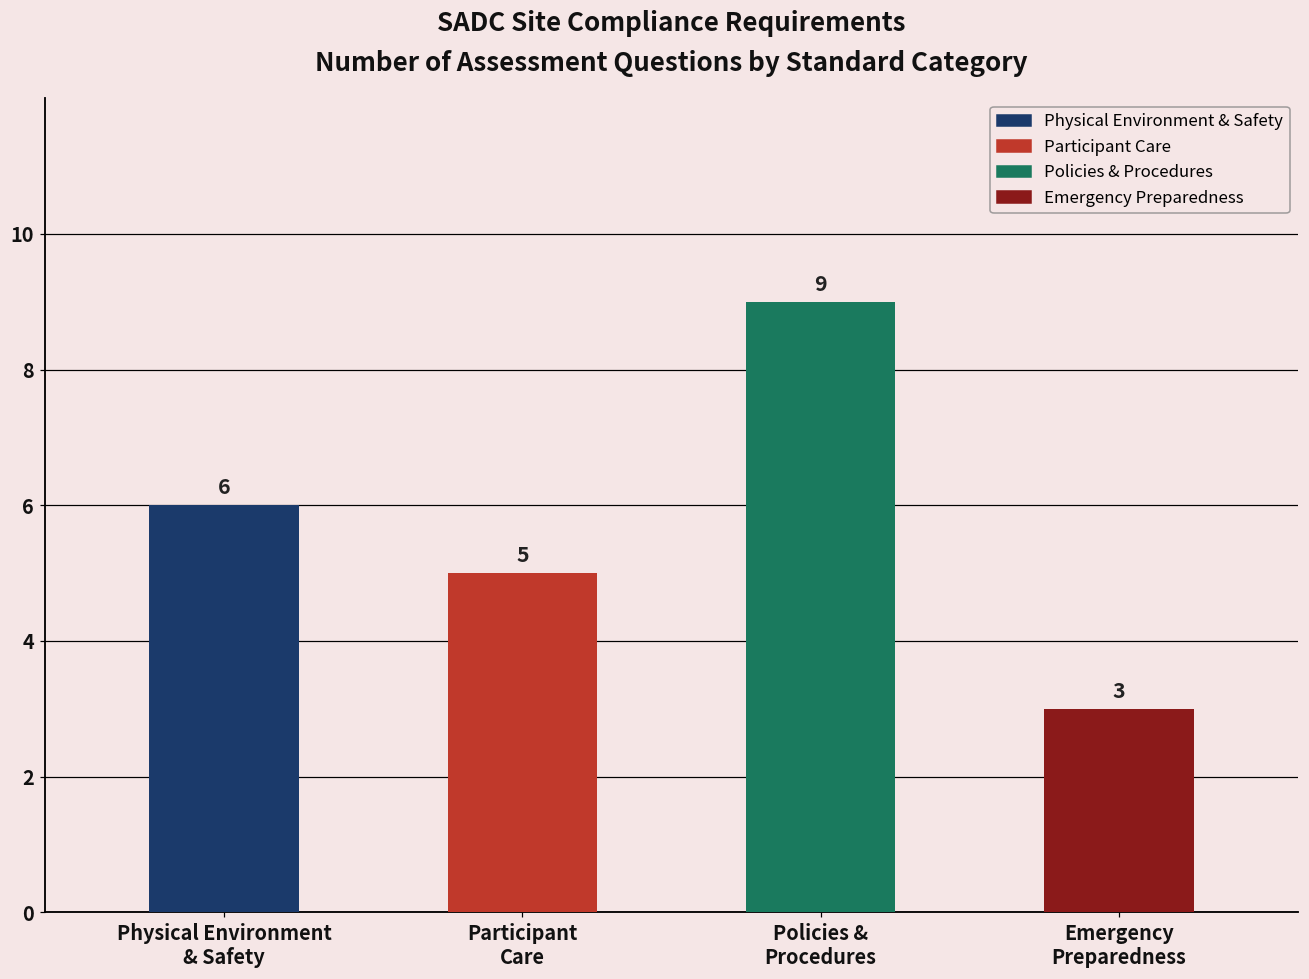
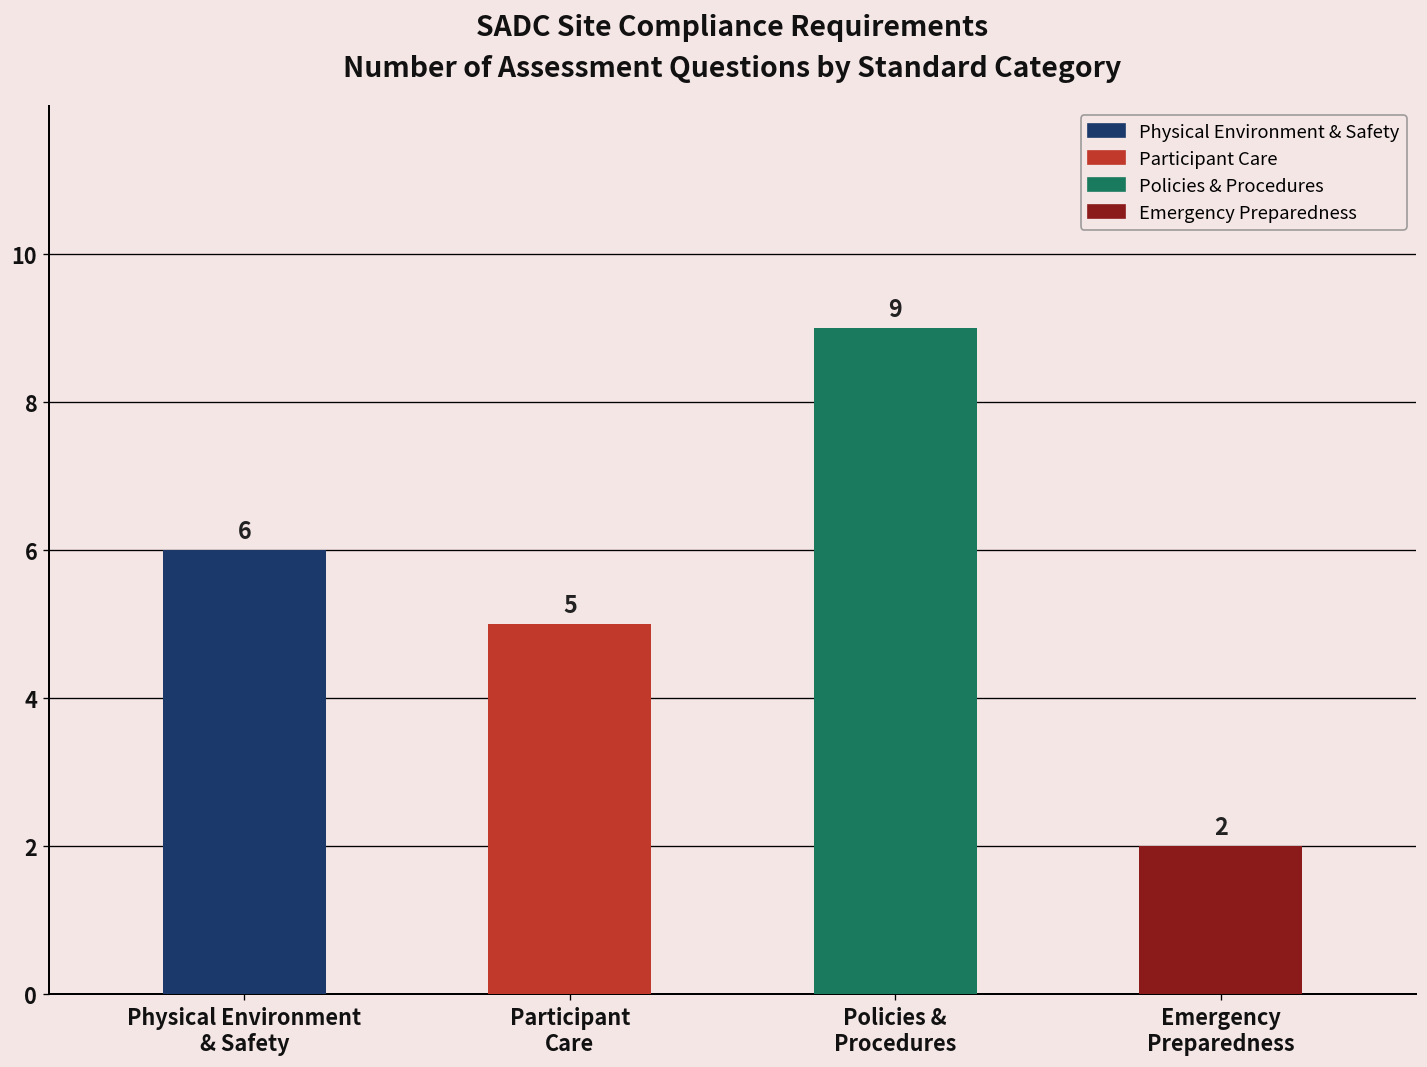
  {
    "Physical Environment & Safety": 6,
    "Participant Care": 5,
    "Policies & Procedures": 9,
-   "Emergency Preparedness": 3
+   "Emergency Preparedness": 2
  }
